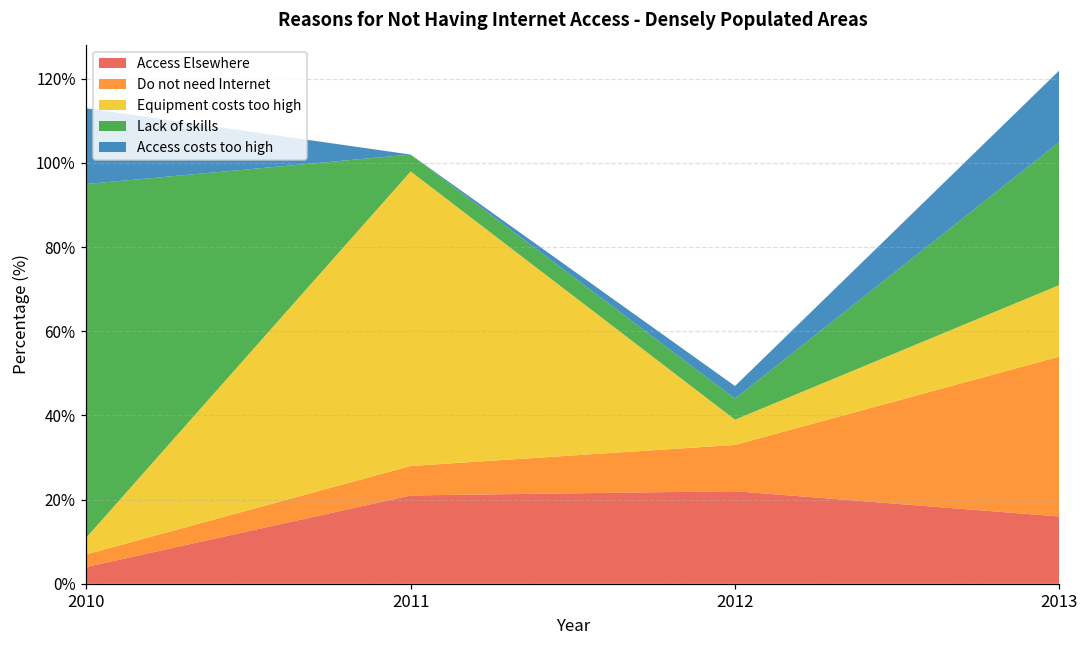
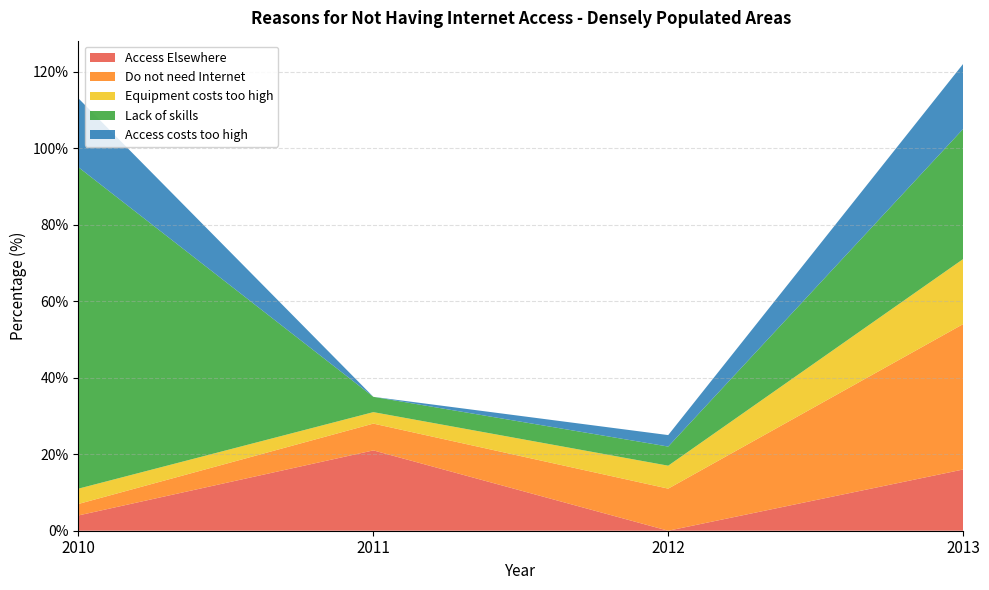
  {
    "Access Elsewhere": {
      "2010": "4%",
      "2011": "21%",
-     "2012": "22%",
+     "2012": "0%",
      "2013": "16%"
    },
    "Do not need Internet": {
      "2010": "3%",
      "2011": "7%",
      "2012": "11%",
      "2013": "38%"
    },
    "Equipment costs too high": {
      "2010": "4%",
-     "2011": "70%",
+     "2011": "3%",
      "2012": "6%",
      "2013": "17%"
    },
    "Lack of skills": {
      "2010": "84%",
      "2012": "5%",
      "2013": "34%"
    },
    "Access costs too high": {
      "2010": "18%",
      "2012": "3%",
      "2013": "17%"
    }
  }
